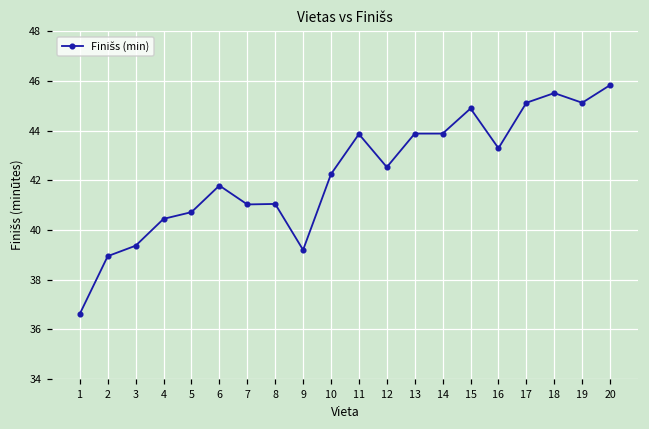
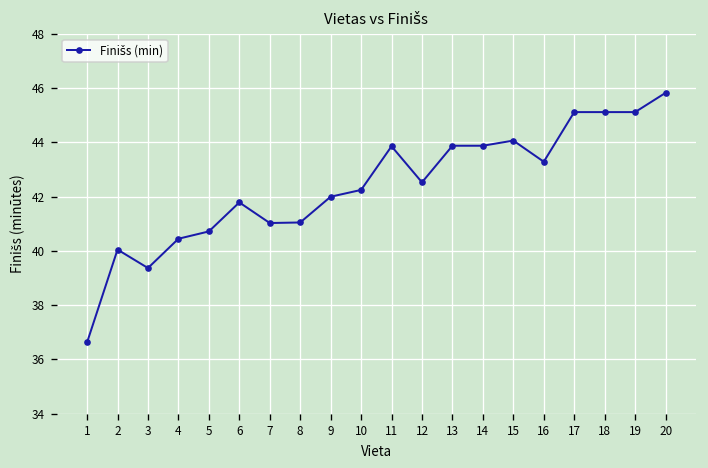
  {
    "1": 36.6,
-   "2": 39.0,
+   "2": 40.1,
    "3": 39.4,
    "4": 40.5,
    "5": 40.7,
    "6": 41.8,
    "7": 41.0,
    "8": 41.1,
-   "9": 39.2,
+   "9": 42.0,
    "10": 42.3,
    "11": 43.9,
    "12": 42.5,
    "13": 43.9,
    "14": 43.9,
-   "15": 44.9,
+   "15": 44.1,
    "16": 43.3,
    "17": 45.1,
-   "18": 45.5,
+   "18": 45.1,
    "19": 45.1,
    "20": 45.8
  }
